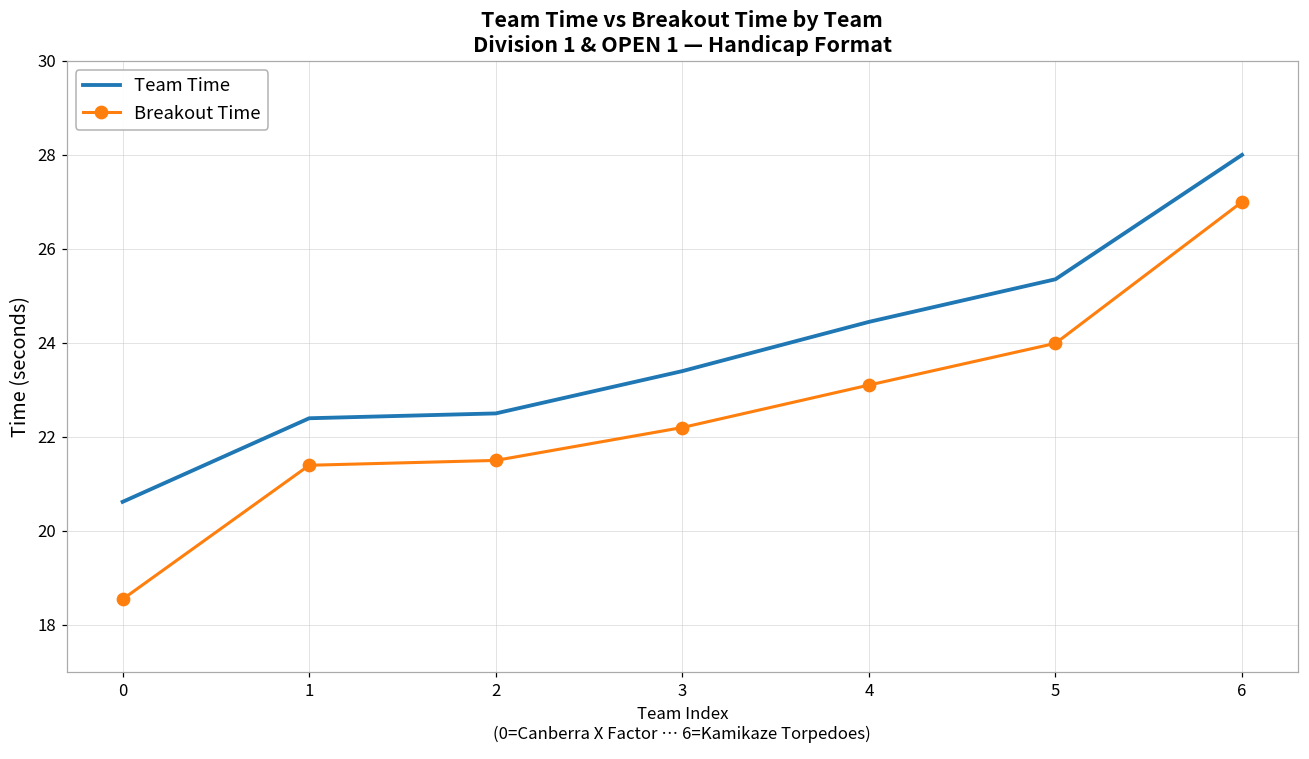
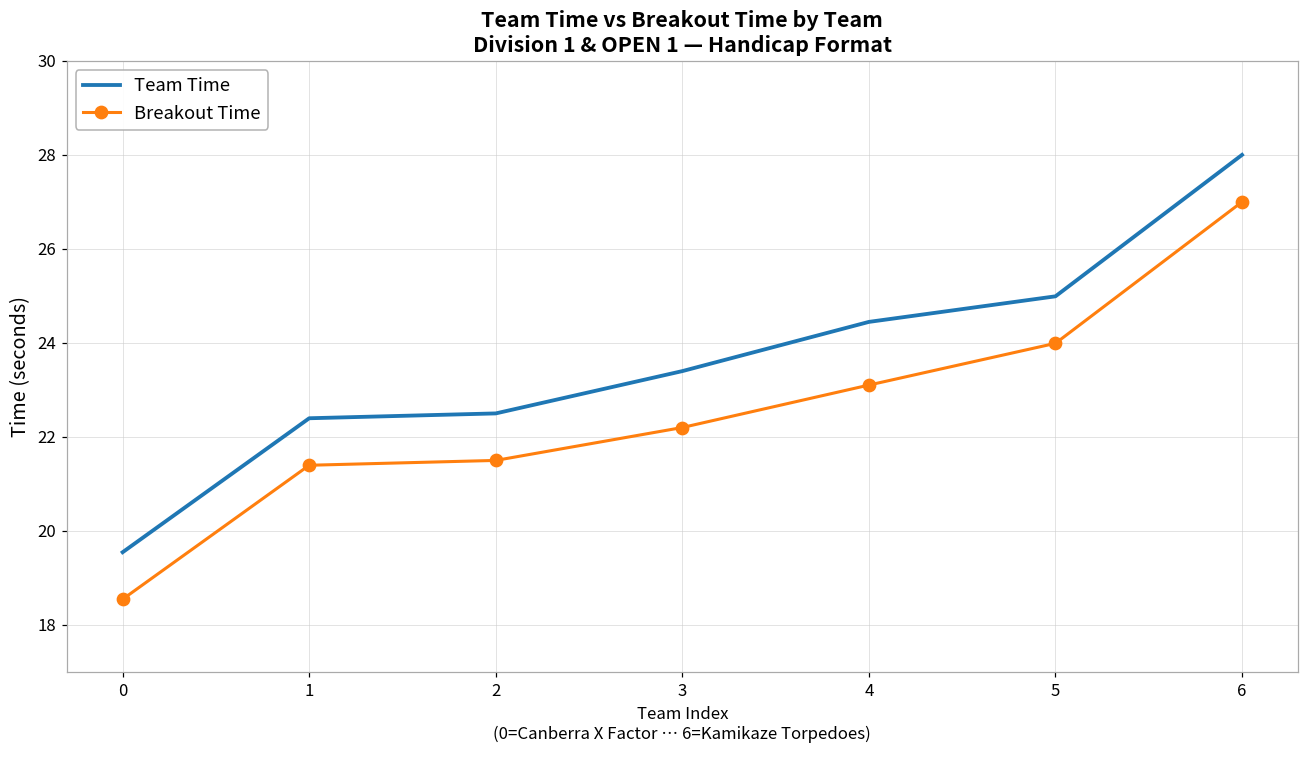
  {
    "Team Time": {
-     "0": 20.6,
+     "0": 19.5,
      "1": 22.4,
      "2": 22.5,
      "3": 23.4,
      "4": 24.4,
-     "5": 25.4,
+     "5": 25.0,
      "6": 28.0
    },
    "Breakout Time": {
      "0": 18.5,
      "1": 21.4,
      "2": 21.5,
      "3": 22.2,
      "4": 23.1,
      "5": 24.0,
      "6": 27.0
    }
  }
